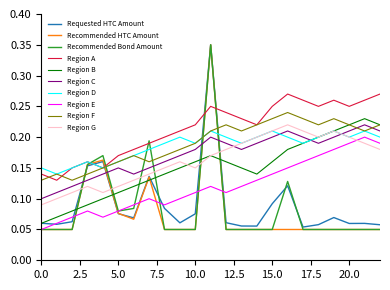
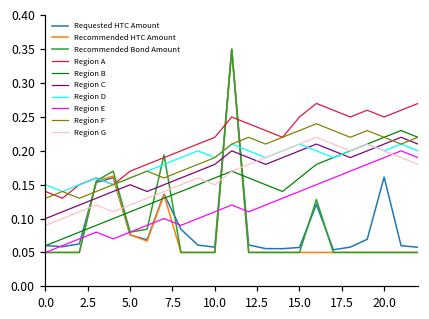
  {
    "Requested HTC Amount": {
-     "10.0": 0.08,
-     "15.0": 0.09,
-     "20.0": 0.06
+     "10.0": 0.06,
+     "15.0": 0.06,
+     "20.0": 0.16
    },
    "Region A": {
      "0.0": 0.14,
      "5.0": 0.17,
      "10.0": 0.22,
      "15.0": 0.25,
      "20.0": 0.25
    },
    "Region B": {
      "5.0": 0.11,
      "10.0": 0.16,
      "15.0": 0.16
    },
    "Region C": {
      "0.0": 0.10,
      "5.0": 0.15,
      "10.0": 0.18,
      "15.0": 0.20,
      "20.0": 0.21
    },
    "Region D": {
      "0.0": 0.15
    },
    "Region E": {
      "10.0": 0.11,
      "15.0": 0.14,
      "20.0": 0.19
    },
    "Region F": {
      "0.0": 0.13,
      "15.0": 0.23
    },
    "Region G": {
      "0.0": 0.09,
      "5.0": 0.12,
      "10.0": 0.15
    }
  }
